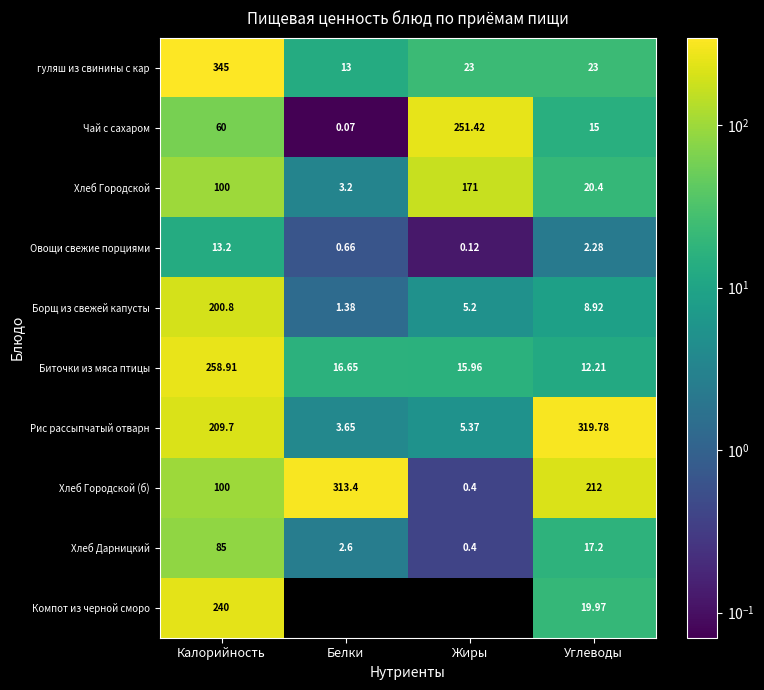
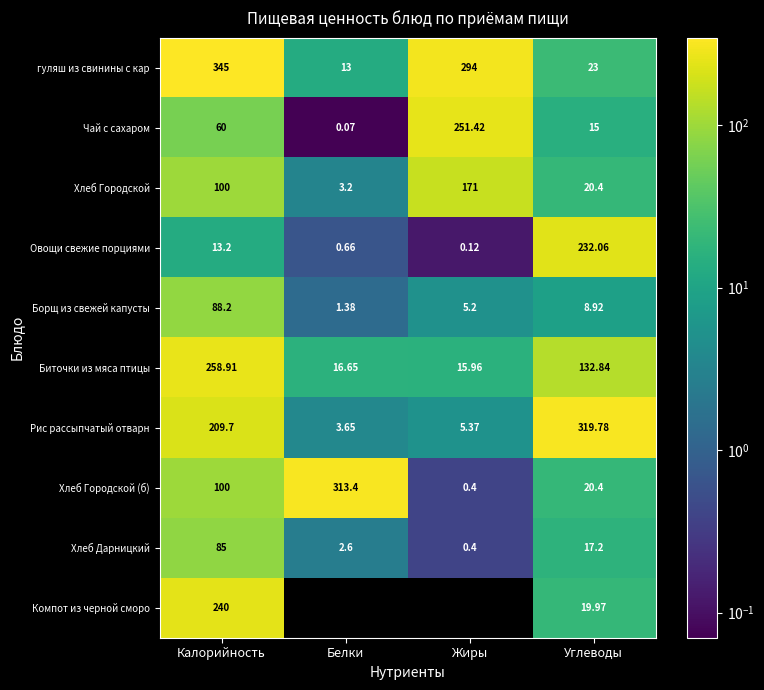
  {
    "гуляш из свинины с кар": {
      "Калорийность": 345,
      "Белки": 13,
-     "Жиры": 23,
+     "Жиры": 294,
      "Углеводы": 23
    },
    "Чай с сахаром": {
      "Калорийность": 60,
      "Белки": 0.07,
      "Жиры": 251.42,
      "Углеводы": 15
    },
    "Хлеб Городской": {
      "Калорийность": 100,
      "Белки": 3.2,
      "Жиры": 171,
      "Углеводы": 20.4
    },
    "Овощи свежие порциями": {
      "Калорийность": 13.2,
      "Белки": 0.66,
      "Жиры": 0.12,
-     "Углеводы": 2.28
+     "Углеводы": 232.06
    },
    "Борщ из свежей капусты": {
-     "Калорийность": 200.8,
+     "Калорийность": 88.2,
      "Белки": 1.38,
      "Жиры": 5.2,
      "Углеводы": 8.92
    },
    "Биточки из мяса птицы": {
      "Калорийность": 258.91,
      "Белки": 16.65,
      "Жиры": 15.96,
-     "Углеводы": 12.21
+     "Углеводы": 132.84
    },
    "Рис рассыпчатый отварн": {
      "Калорийность": 209.7,
      "Белки": 3.65,
      "Жиры": 5.37,
      "Углеводы": 319.78
    },
    "Хлеб Городской (б)": {
      "Калорийность": 100,
      "Белки": 313.4,
      "Жиры": 0.4,
-     "Углеводы": 212
+     "Углеводы": 20.4
    },
    "Хлеб Дарницкий": {
      "Калорийность": 85,
      "Белки": 2.6,
      "Жиры": 0.4,
      "Углеводы": 17.2
    },
    "Компот из черной сморо": {
      "Калорийность": 240,
      "Углеводы": 19.97
    }
  }
